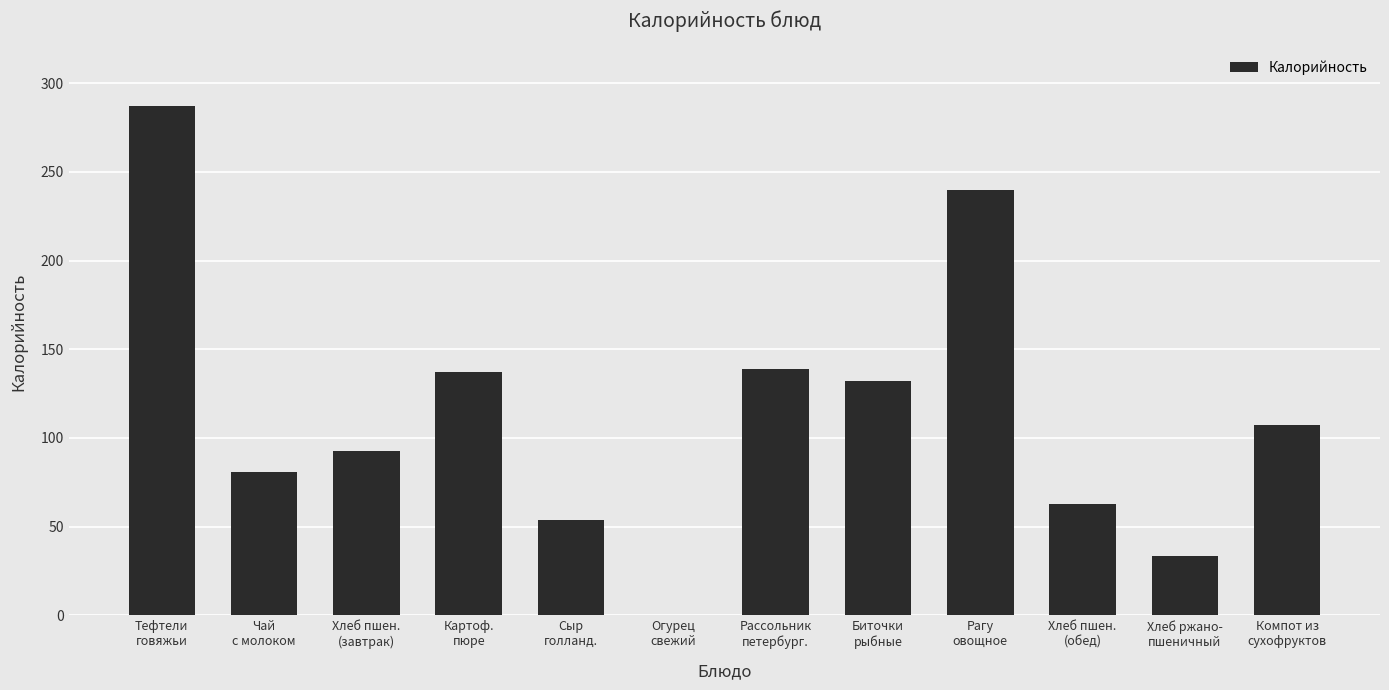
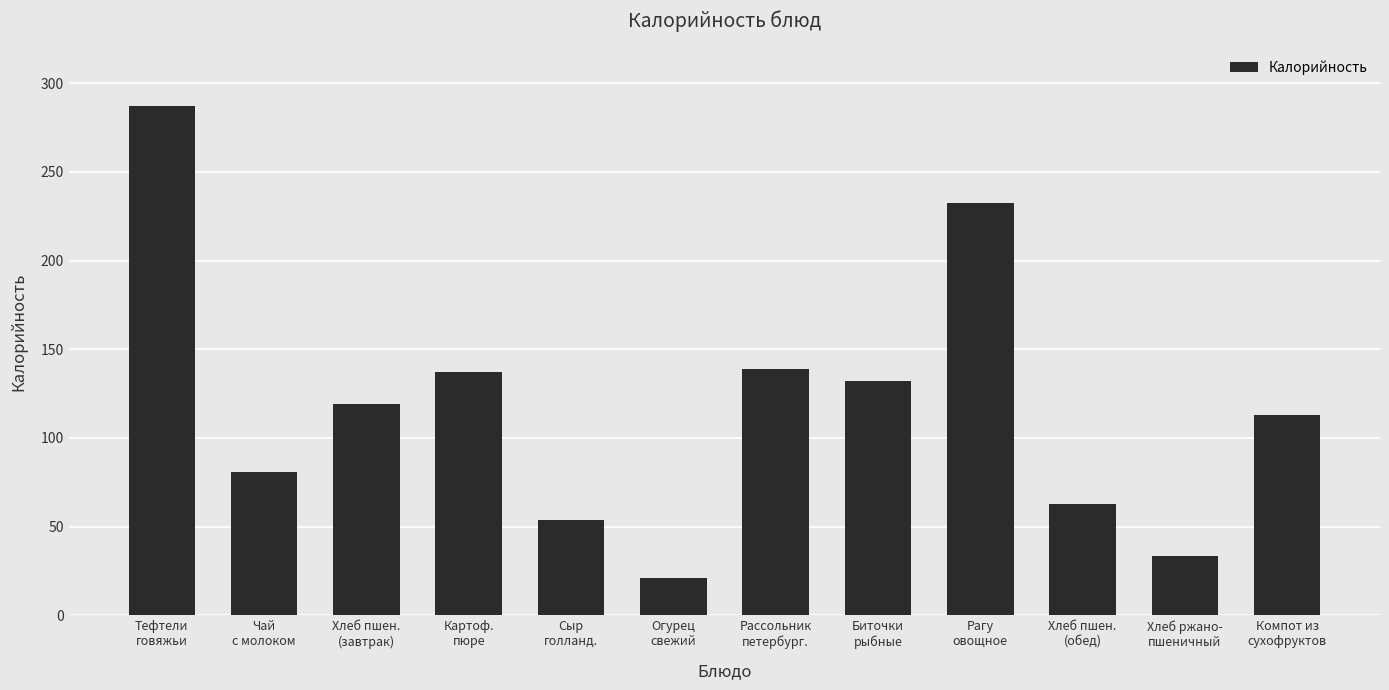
  {
    "Тефтели говяжьи": 287,
    "Чай с молоком": 81,
-   "Хлеб пшен. (завтрак)": 92,
+   "Хлеб пшен. (завтрак)": 119,
    "Картоф. пюре": 137,
    "Сыр голланд.": 54,
-   "Огурец свежий": 0,
+   "Огурец свежий": 21,
    "Рассольник петербург.": 139,
    "Биточки рыбные": 132,
-   "Рагу овощное": 240,
+   "Рагу овощное": 232,
    "Хлеб пшен. (обед)": 63,
    "Хлеб ржано- пшеничный": 34,
-   "Компот из сухофруктов": 107
+   "Компот из сухофруктов": 113
  }
